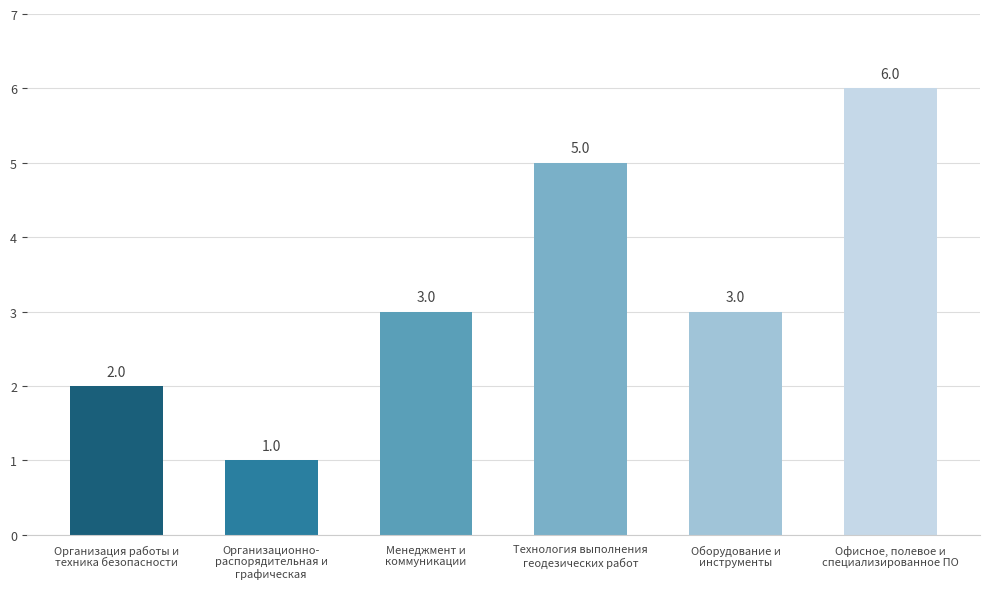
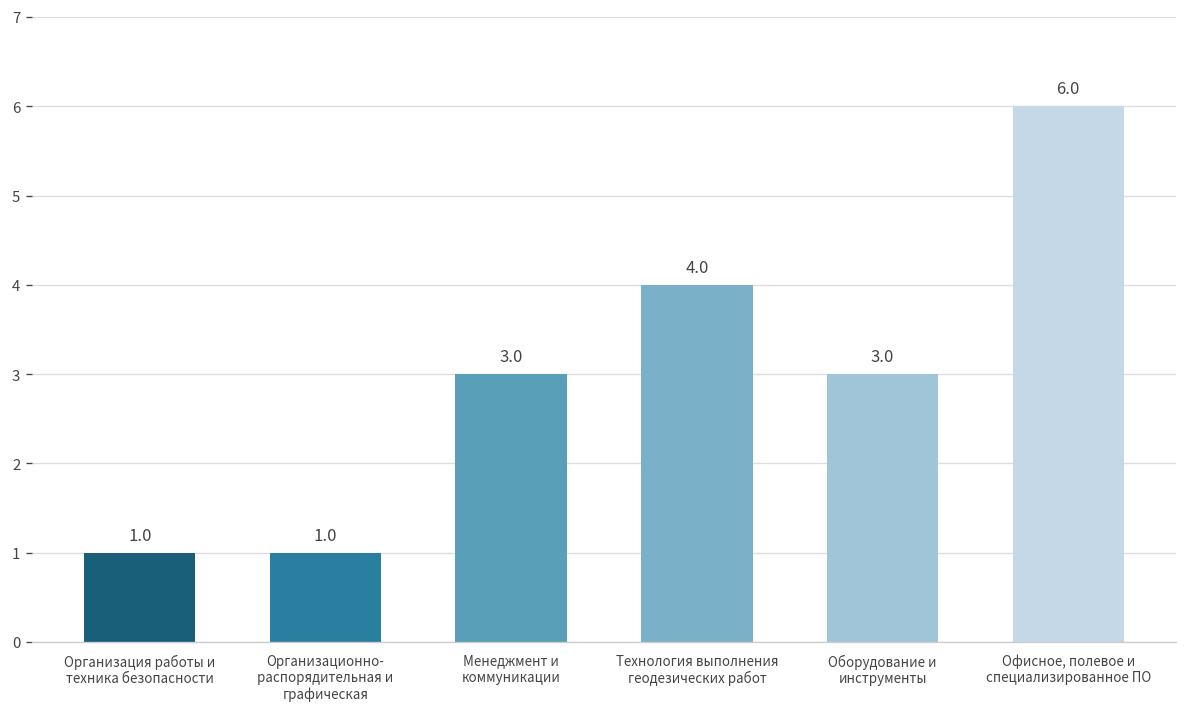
  {
-   "Организация работы и техника безопасности": 2.0,
+   "Организация работы и техника безопасности": 1.0,
    "Организационно- распорядительная и графическая": 1.0,
    "Менеджмент и коммуникации": 3.0,
-   "Технология выполнения геодезических работ": 5.0,
+   "Технология выполнения геодезических работ": 4.0,
    "Оборудование и инструменты": 3.0,
    "Офисное, полевое и специализированное ПО": 6.0
  }
